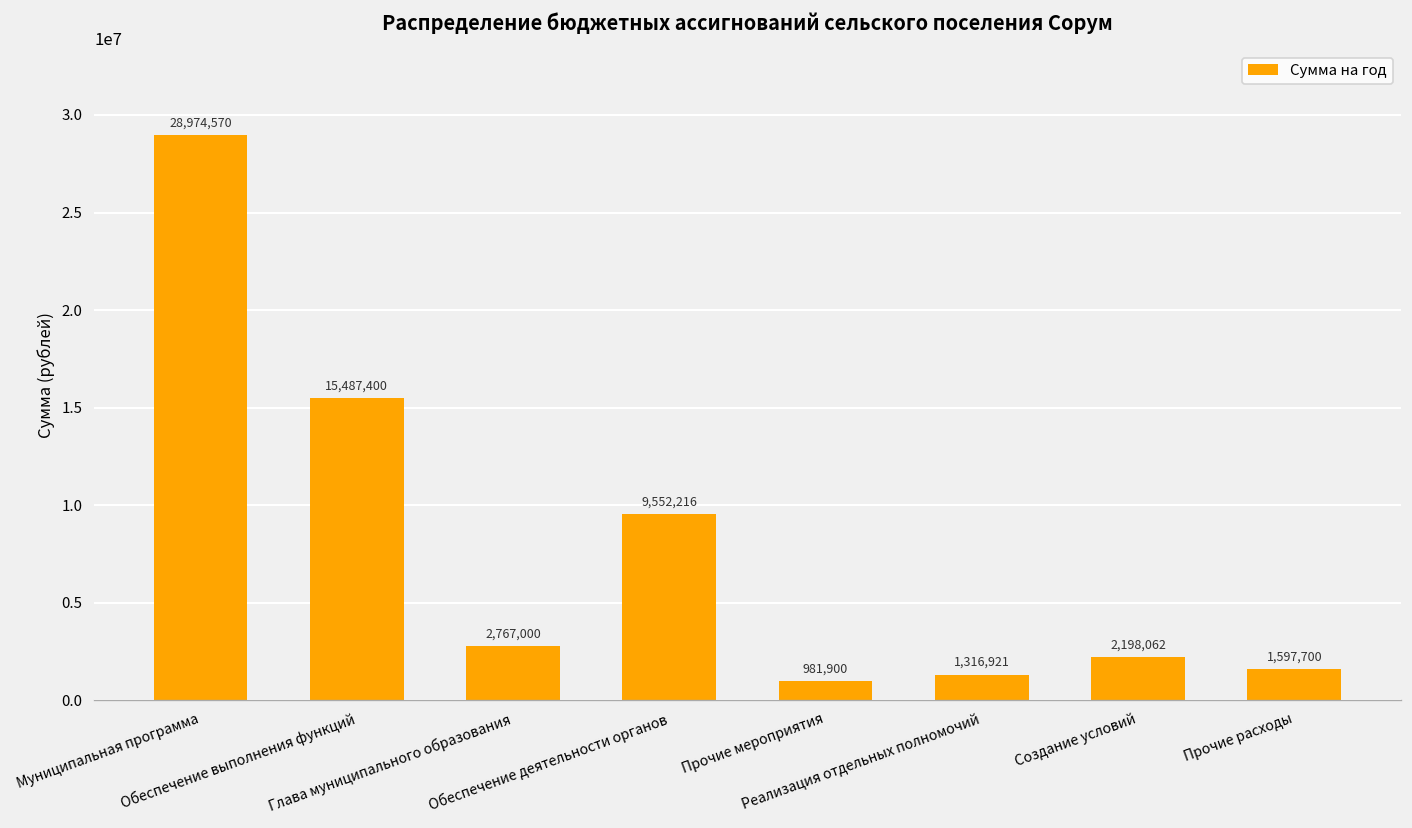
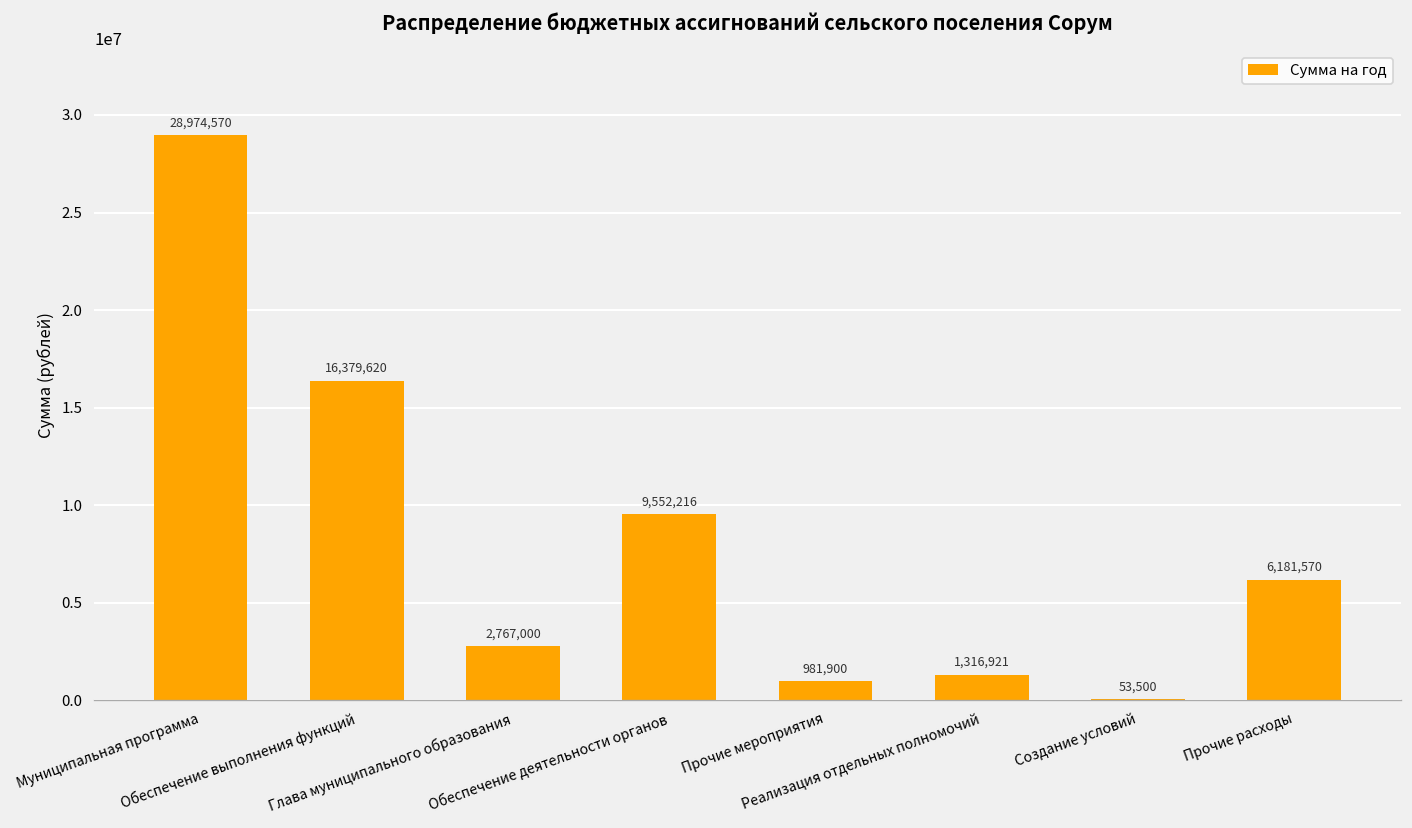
  {
    "Муниципальная программа": "28,974,570",
-   "Обеспечение выполнения функций": "15,487,400",
+   "Обеспечение выполнения функций": "16,379,620",
    "Глава муниципального образования": "2,767,000",
    "Обеспечение деятельности органов": "9,552,216",
    "Прочие мероприятия": "981,900",
    "Реализация отдельных полномочий": "1,316,921",
-   "Создание условий": "2,198,062",
-   "Прочие расходы": "1,597,700"
+   "Создание условий": "53,500",
+   "Прочие расходы": "6,181,570"
  }
